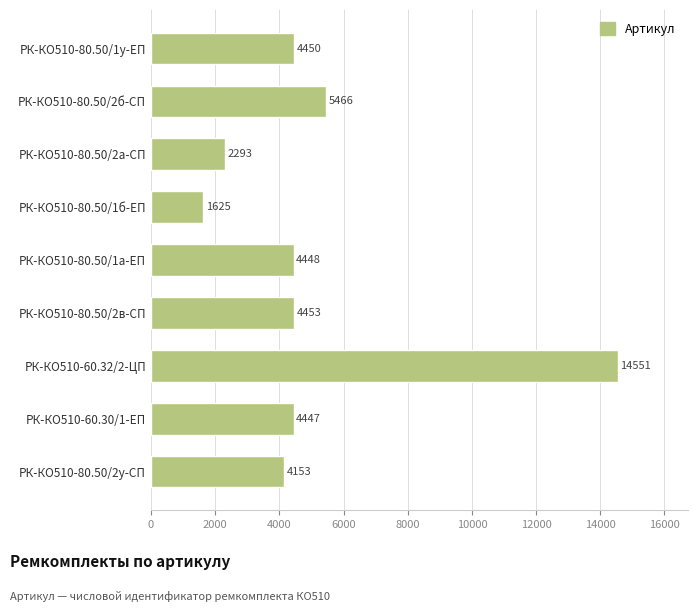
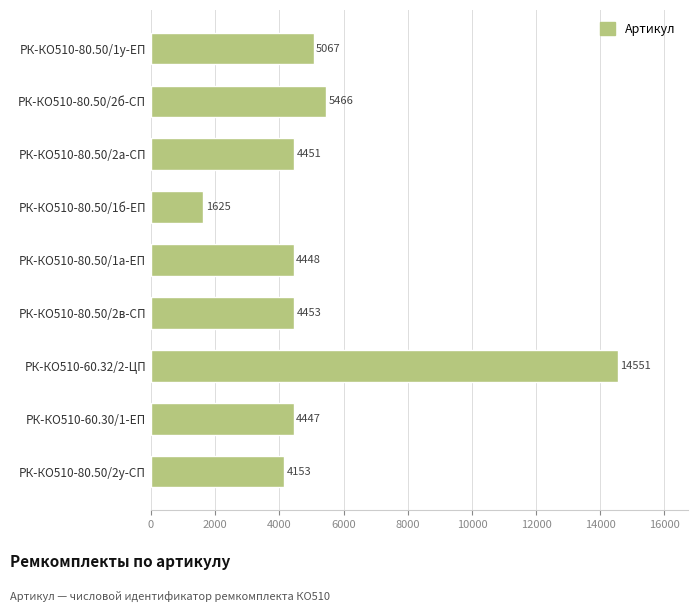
  {
-   "РК-КО510-80.50/1у-ЕП": 4450,
+   "РК-КО510-80.50/1у-ЕП": 5067,
    "РК-КО510-80.50/2б-СП": 5466,
-   "РК-КО510-80.50/2а-СП": 2293,
+   "РК-КО510-80.50/2а-СП": 4451,
    "РК-КО510-80.50/1б-ЕП": 1625,
    "РК-КО510-80.50/1а-ЕП": 4448,
    "РК-КО510-80.50/2в-СП": 4453,
    "РК-КО510-60.32/2-ЦП": 14551,
    "РК-КО510-60.30/1-ЕП": 4447,
    "РК-КО510-80.50/2у-СП": 4153
  }
